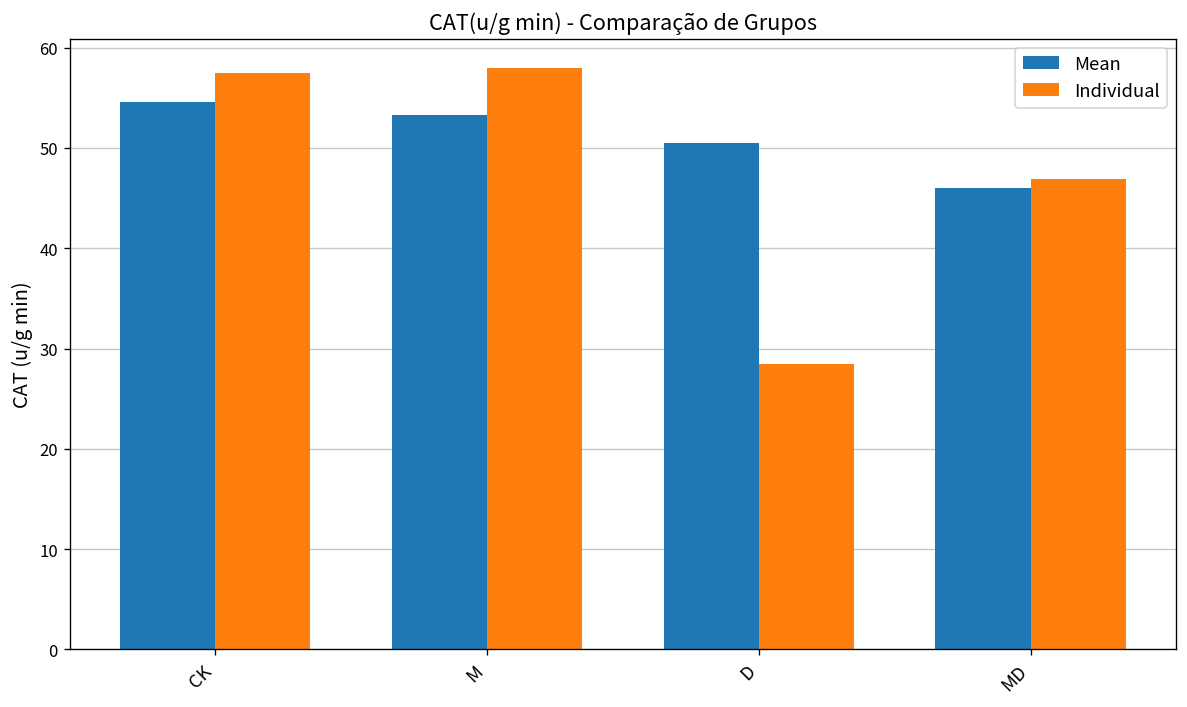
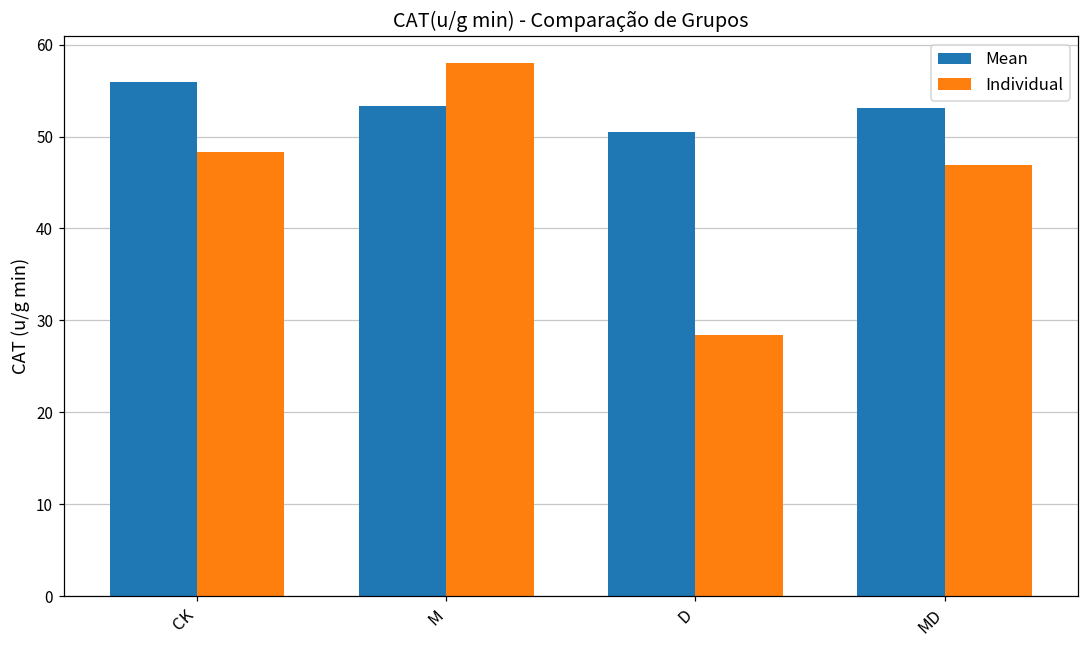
  {
    "Mean": {
-     "CK": 55,
+     "CK": 56,
      "M": 53,
      "D": 51,
-     "MD": 46
+     "MD": 53
    },
    "Individual": {
-     "CK": 58,
+     "CK": 48,
      "M": 58,
      "D": 28,
      "MD": 47
    }
  }
